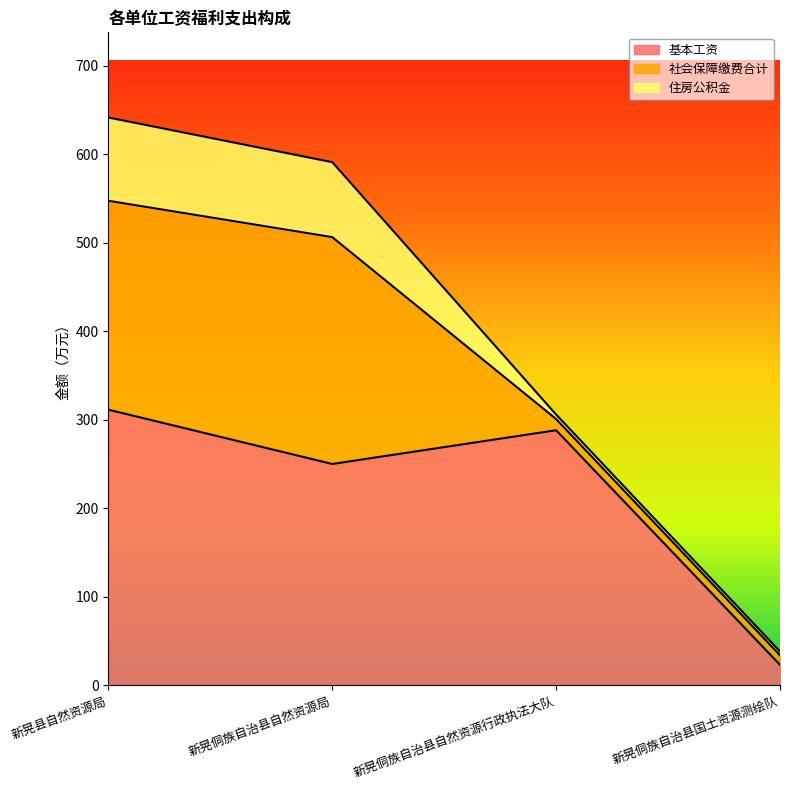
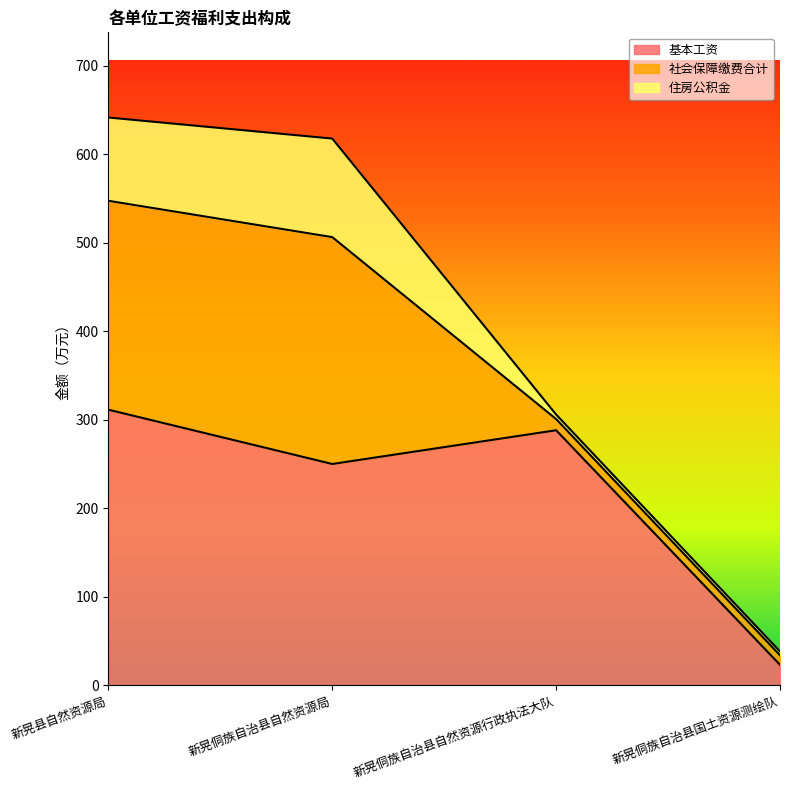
  {
    "基本工资": {
      "新晃县自然资源局": 310,
      "新晃侗族自治县自然资源局": 250,
      "新晃侗族自治县自然资源行政执法大队": 290,
      "新晃侗族自治县国土资源测绘队": 20
    },
    "社会保障缴费合计": {
      "新晃县自然资源局": 240,
      "新晃侗族自治县自然资源局": 260,
      "新晃侗族自治县自然资源行政执法大队": 10,
      "新晃侗族自治县国土资源测绘队": 10
    },
    "住房公积金": {
      "新晃县自然资源局": 90,
-     "新晃侗族自治县自然资源局": 80,
+     "新晃侗族自治县自然资源局": 110,
      "新晃侗族自治县自然资源行政执法大队": 10,
      "新晃侗族自治县国土资源测绘队": 0
    }
  }
